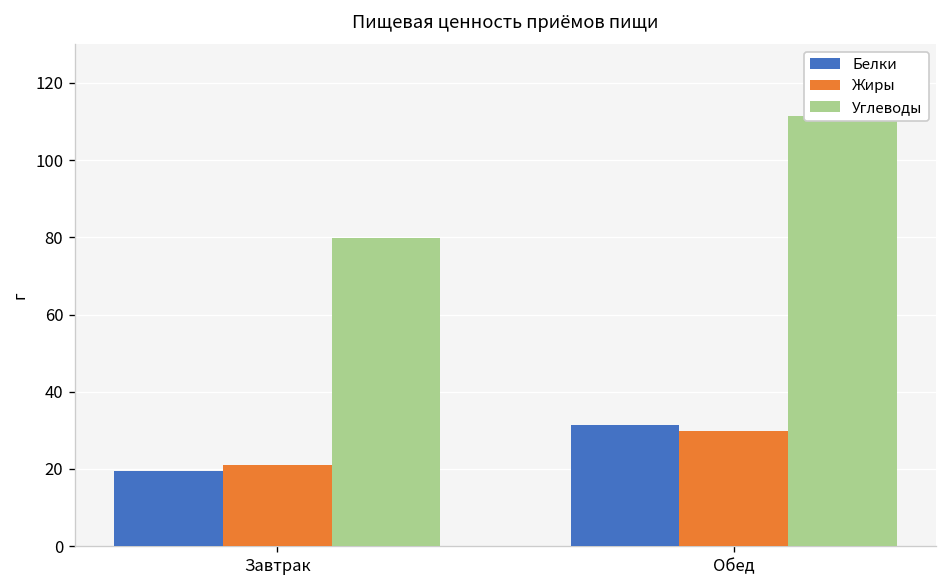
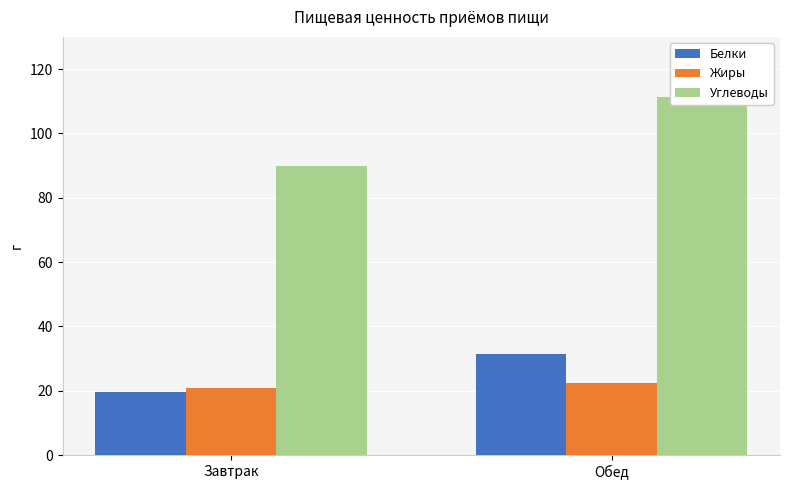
  {
    "Белки": {
      "Завтрак": 20,
      "Обед": 31
    },
    "Жиры": {
      "Завтрак": 21,
-     "Обед": 30
+     "Обед": 23
    },
    "Углеводы": {
-     "Завтрак": 80
+     "Завтрак": 90
    }
  }
